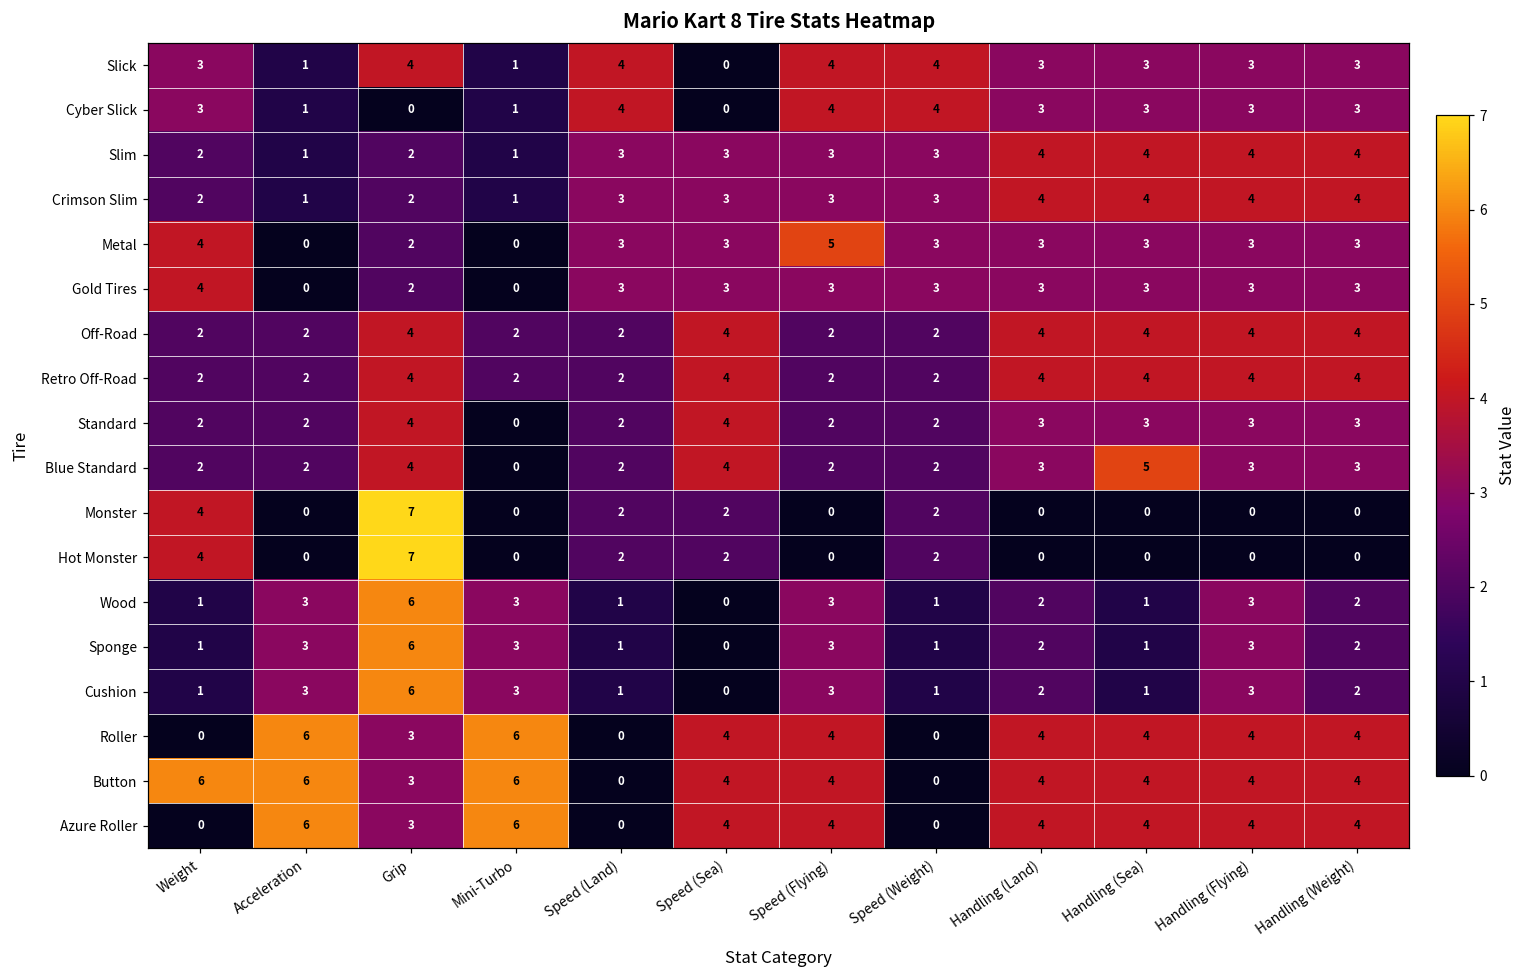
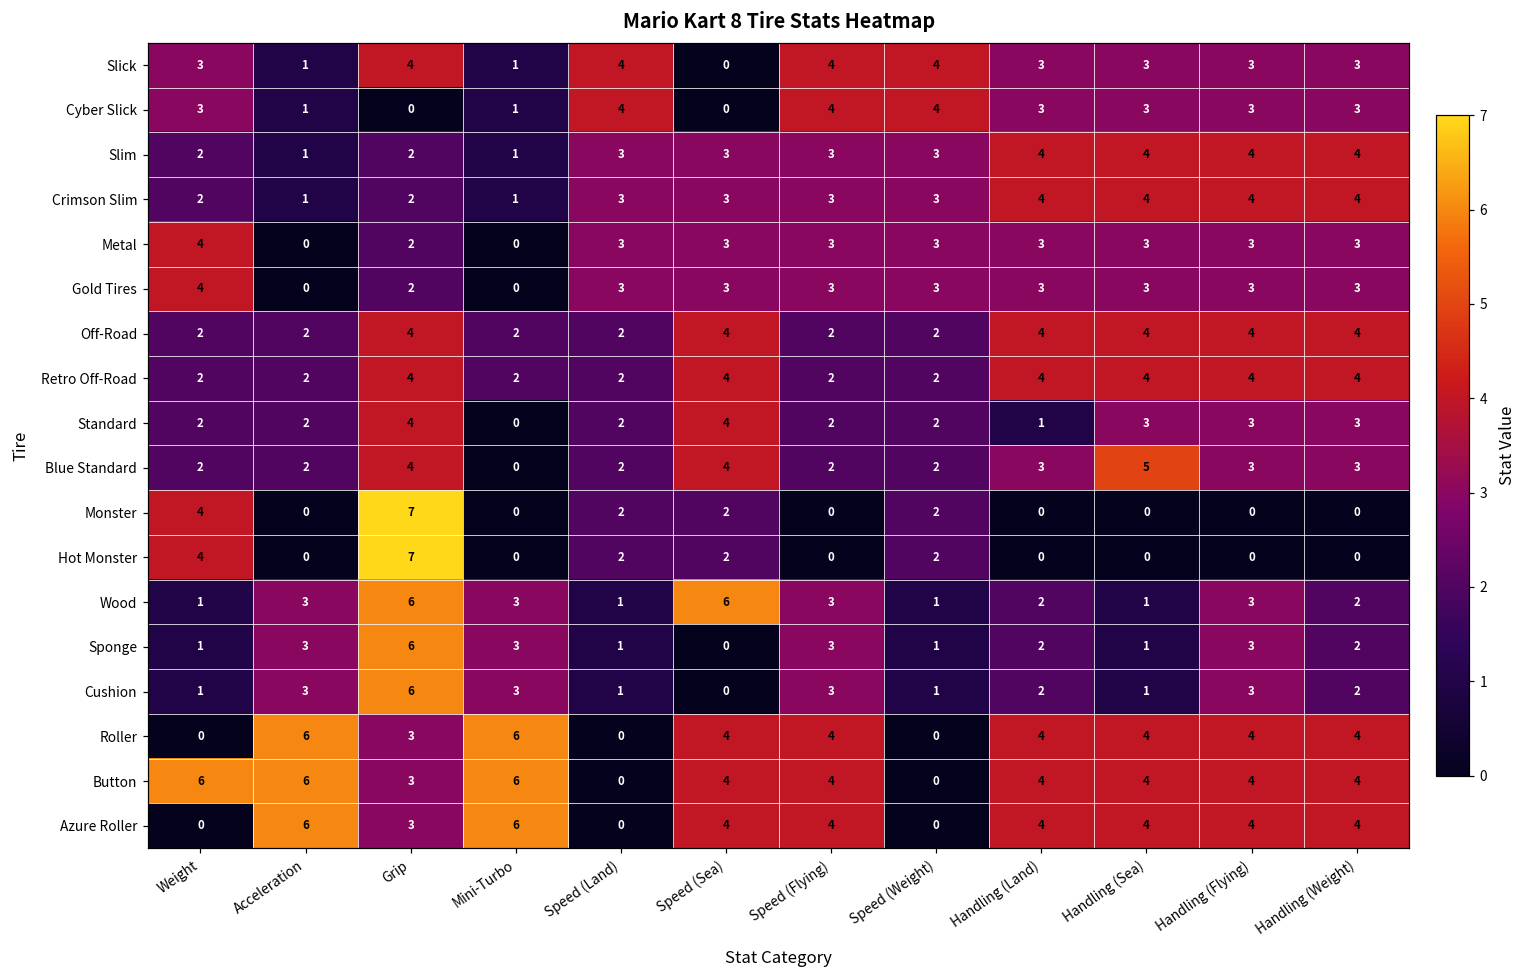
  {
    "Metal": {
      "Weight": 4,
      "Acceleration": 0,
      "Grip": 2,
      "Mini-Turbo": 0,
      "Speed (Land)": 3,
      "Speed (Sea)": 3,
-     "Speed (Flying)": 5,
+     "Speed (Flying)": 3,
      "Speed (Weight)": 3,
      "Handling (Land)": 3,
      "Handling (Sea)": 3,
      "Handling (Flying)": 3,
      "Handling (Weight)": 3
    },
    "Standard": {
      "Weight": 2,
      "Acceleration": 2,
      "Grip": 4,
      "Mini-Turbo": 0,
      "Speed (Land)": 2,
      "Speed (Sea)": 4,
      "Speed (Flying)": 2,
      "Speed (Weight)": 2,
-     "Handling (Land)": 3,
+     "Handling (Land)": 1,
      "Handling (Sea)": 3,
      "Handling (Flying)": 3,
      "Handling (Weight)": 3
    },
    "Wood": {
      "Weight": 1,
      "Acceleration": 3,
      "Grip": 6,
      "Mini-Turbo": 3,
      "Speed (Land)": 1,
-     "Speed (Sea)": 0,
+     "Speed (Sea)": 6,
      "Speed (Flying)": 3,
      "Speed (Weight)": 1,
      "Handling (Land)": 2,
      "Handling (Sea)": 1,
      "Handling (Flying)": 3,
      "Handling (Weight)": 2
    }
  }
